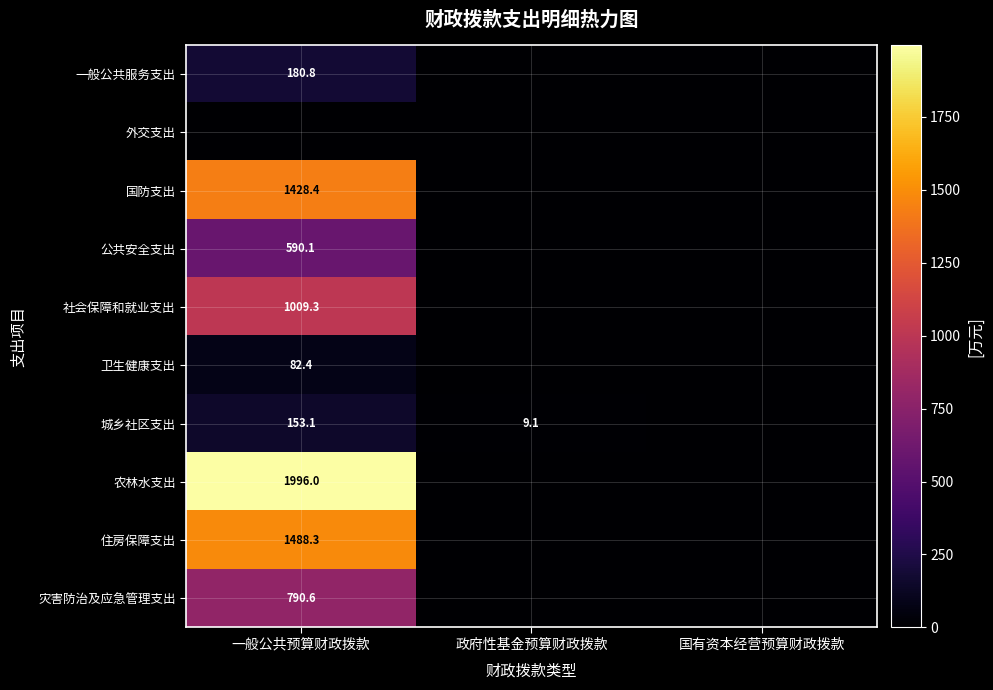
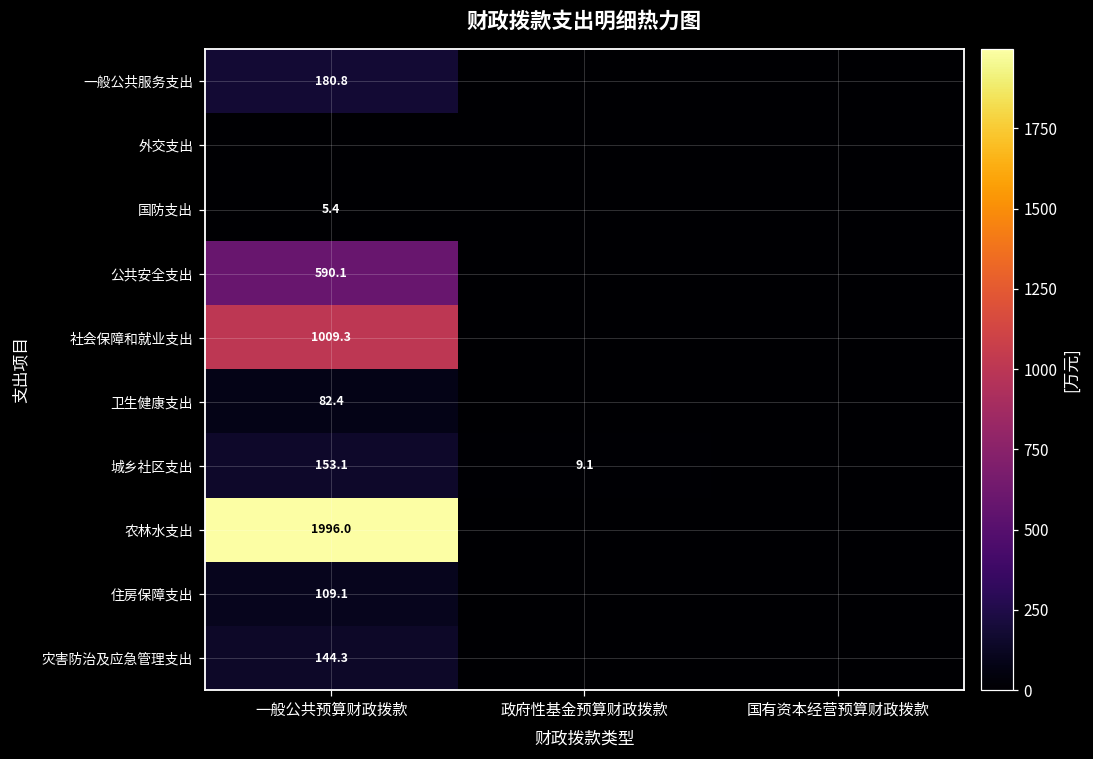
  {
    "一般公共服务支出": {
      "一般公共预算财政拨款": 180.8
    },
    "国防支出": {
-     "一般公共预算财政拨款": 1428.4
+     "一般公共预算财政拨款": 5.4
    },
    "公共安全支出": {
      "一般公共预算财政拨款": 590.1
    },
    "社会保障和就业支出": {
      "一般公共预算财政拨款": 1009.3
    },
    "卫生健康支出": {
      "一般公共预算财政拨款": 82.4
    },
    "城乡社区支出": {
      "一般公共预算财政拨款": 153.1,
      "政府性基金预算财政拨款": 9.1
    },
    "农林水支出": {
      "一般公共预算财政拨款": 1996.0
    },
    "住房保障支出": {
-     "一般公共预算财政拨款": 1488.3
+     "一般公共预算财政拨款": 109.1
    },
    "灾害防治及应急管理支出": {
-     "一般公共预算财政拨款": 790.6
+     "一般公共预算财政拨款": 144.3
    }
  }
